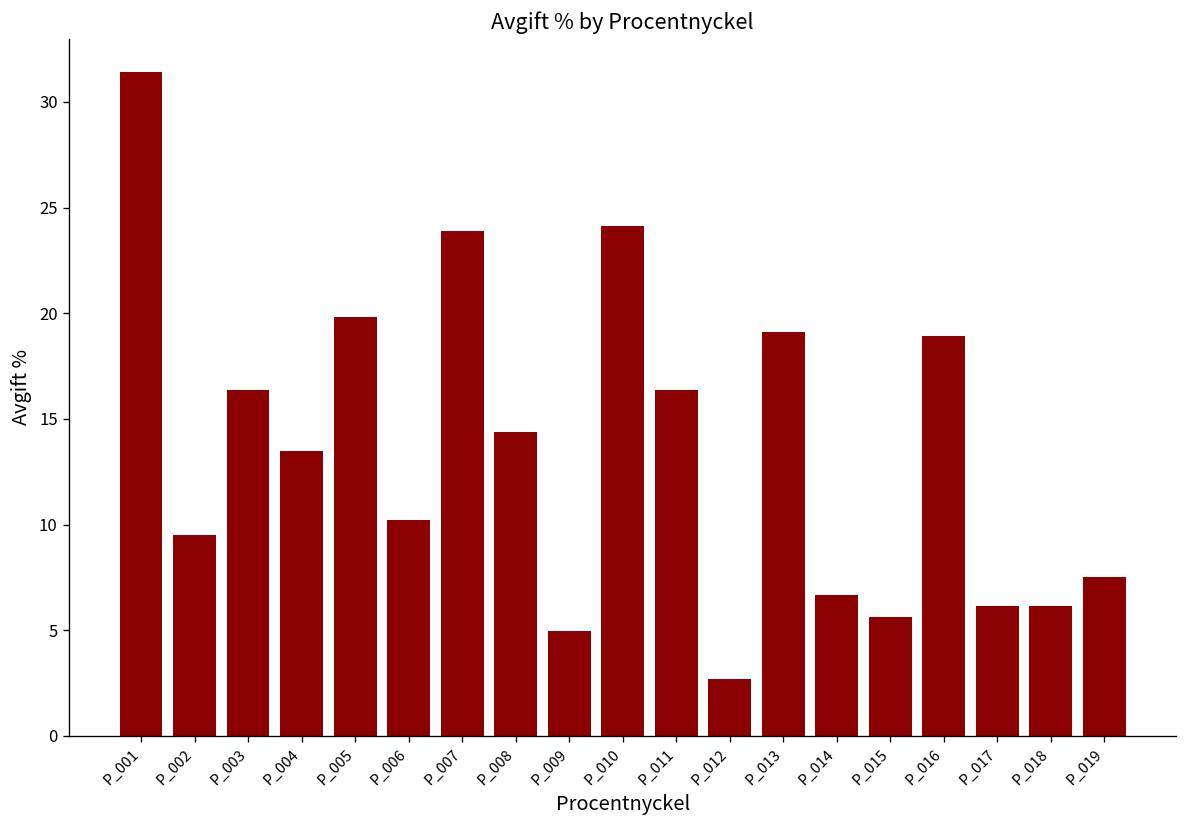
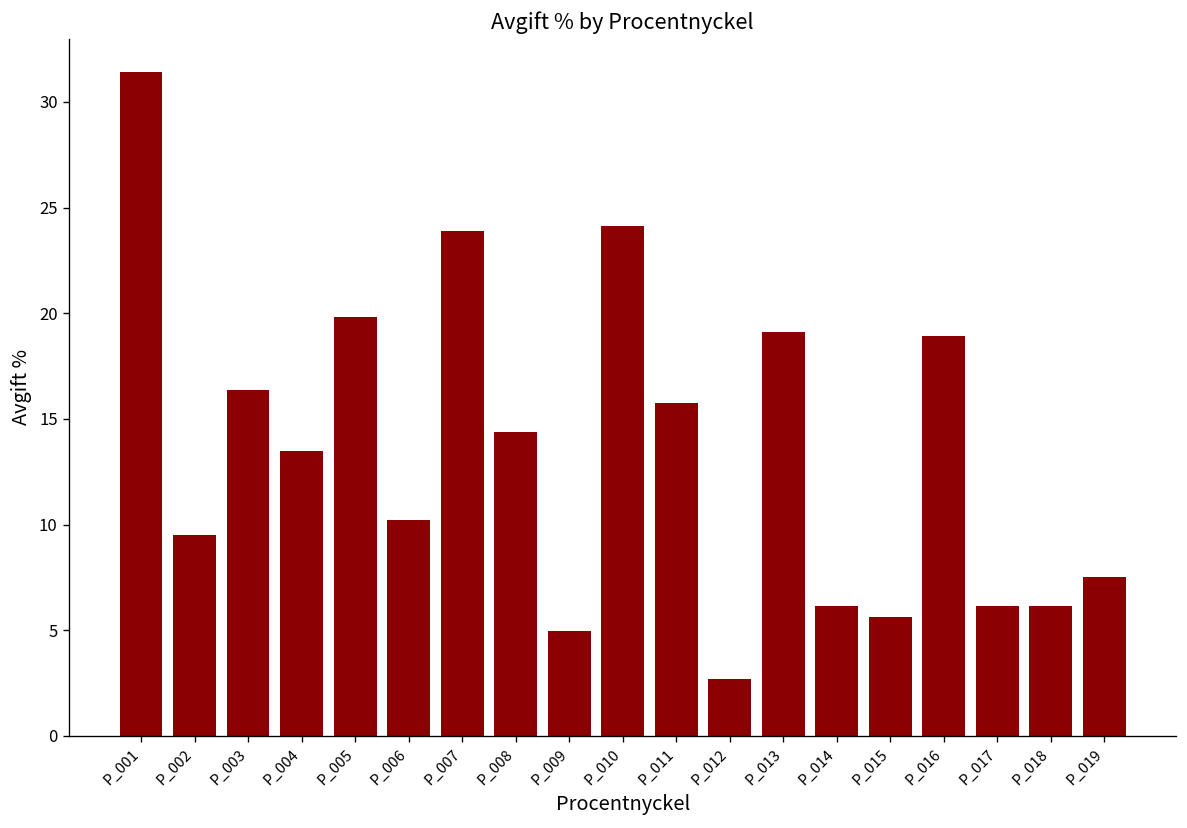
  {
    "P_001": 31.4,
    "P_002": 9.5,
    "P_003": 16.4,
    "P_004": 13.5,
    "P_005": 19.8,
    "P_006": 10.2,
    "P_007": 23.9,
    "P_008": 14.4,
    "P_009": 5.0,
    "P_010": 24.1,
-   "P_011": 16.4,
+   "P_011": 15.8,
    "P_012": 2.7,
    "P_013": 19.1,
-   "P_014": 6.7,
+   "P_014": 6.2,
    "P_015": 5.6,
    "P_016": 18.9,
    "P_017": 6.2,
    "P_018": 6.2,
    "P_019": 7.5
  }
